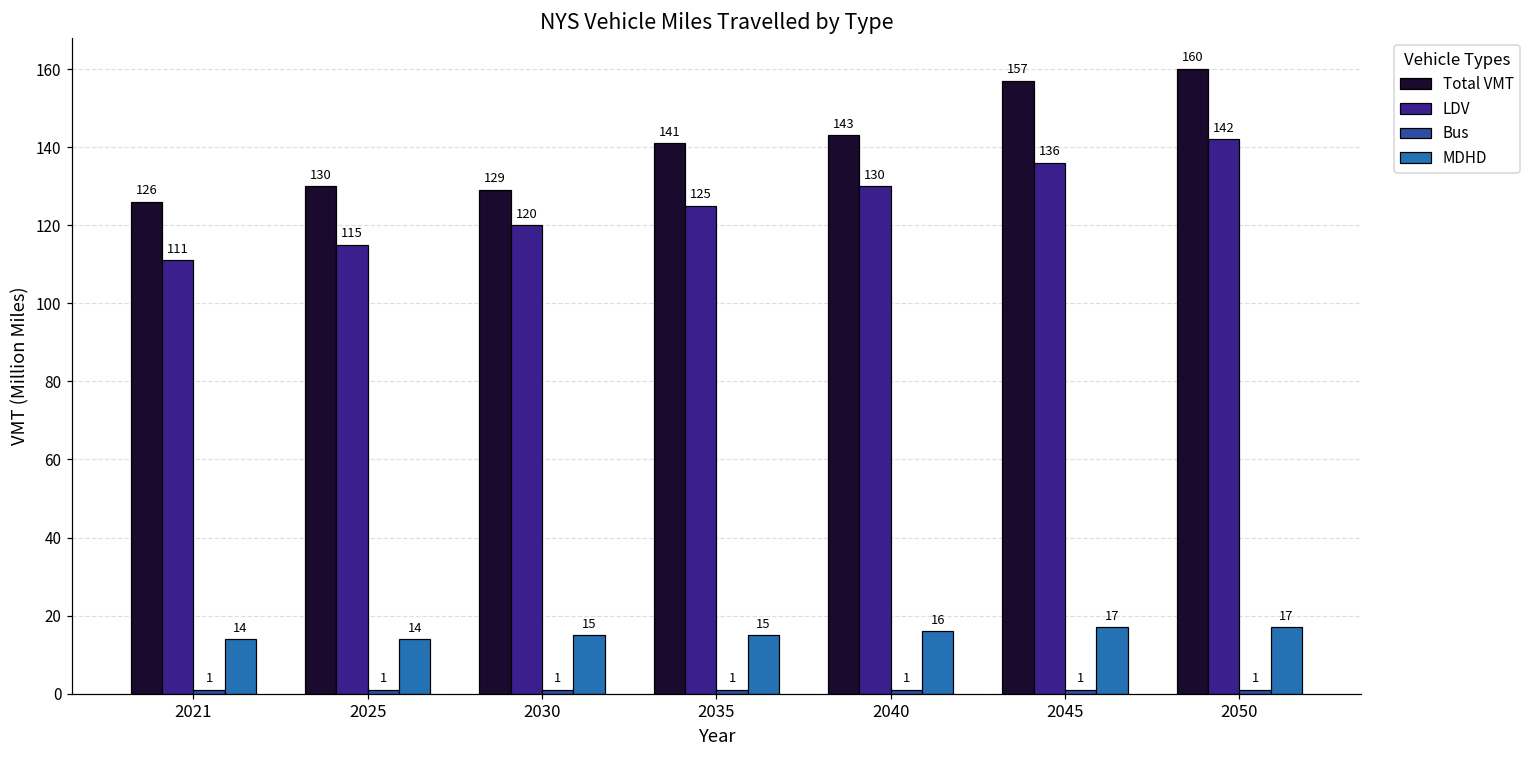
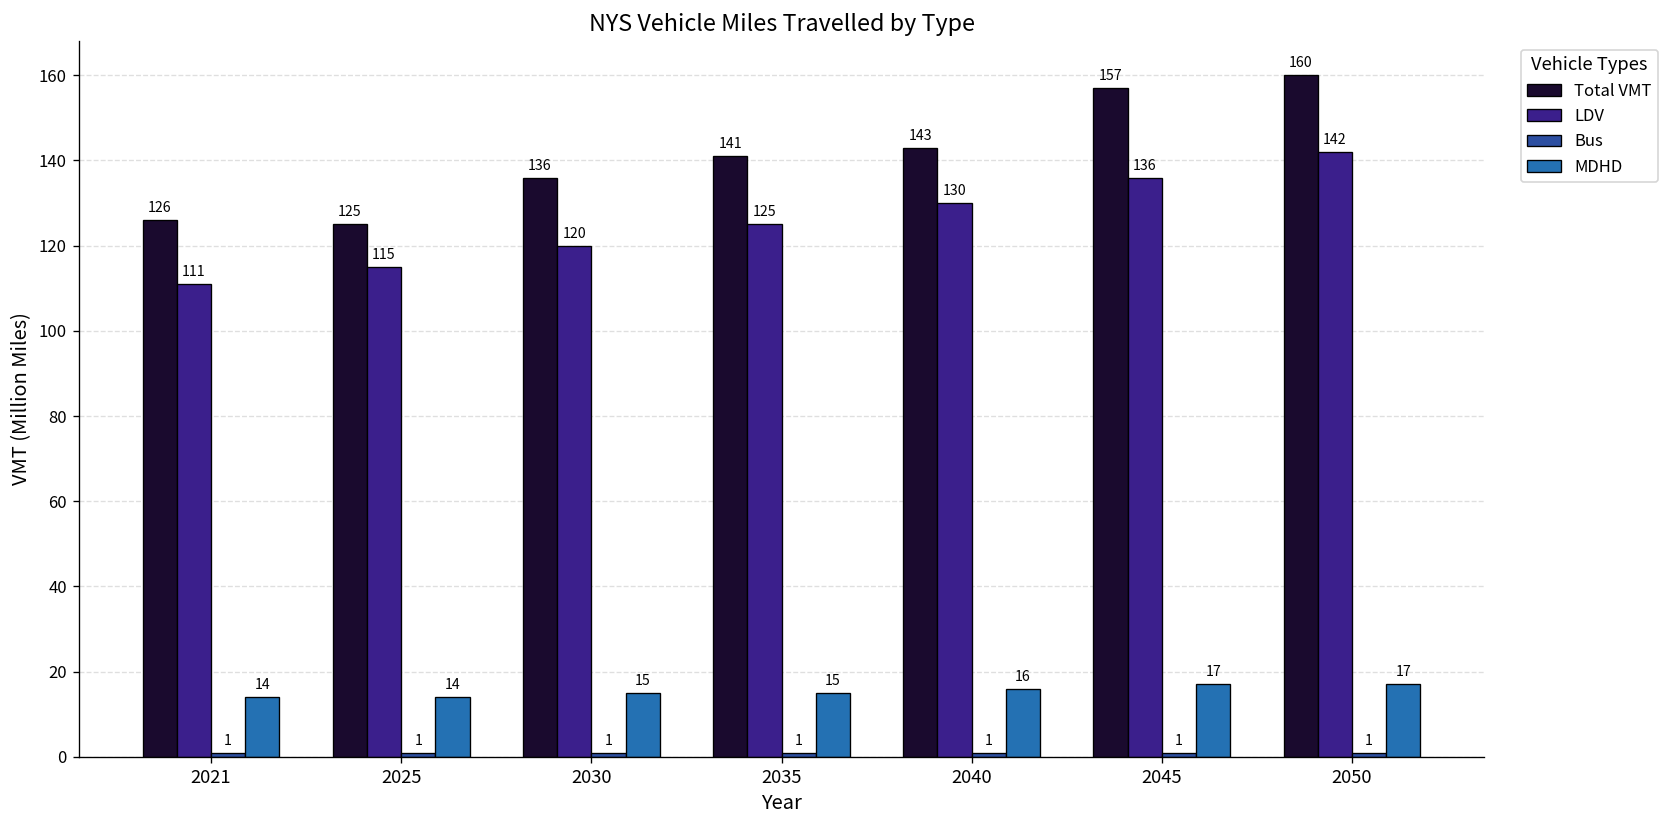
  {
    "Total VMT": {
      "2021": 126,
-     "2025": 130,
-     "2030": 129,
+     "2025": 125,
+     "2030": 136,
      "2035": 141,
      "2040": 143,
      "2045": 157,
      "2050": 160
    }
  }
